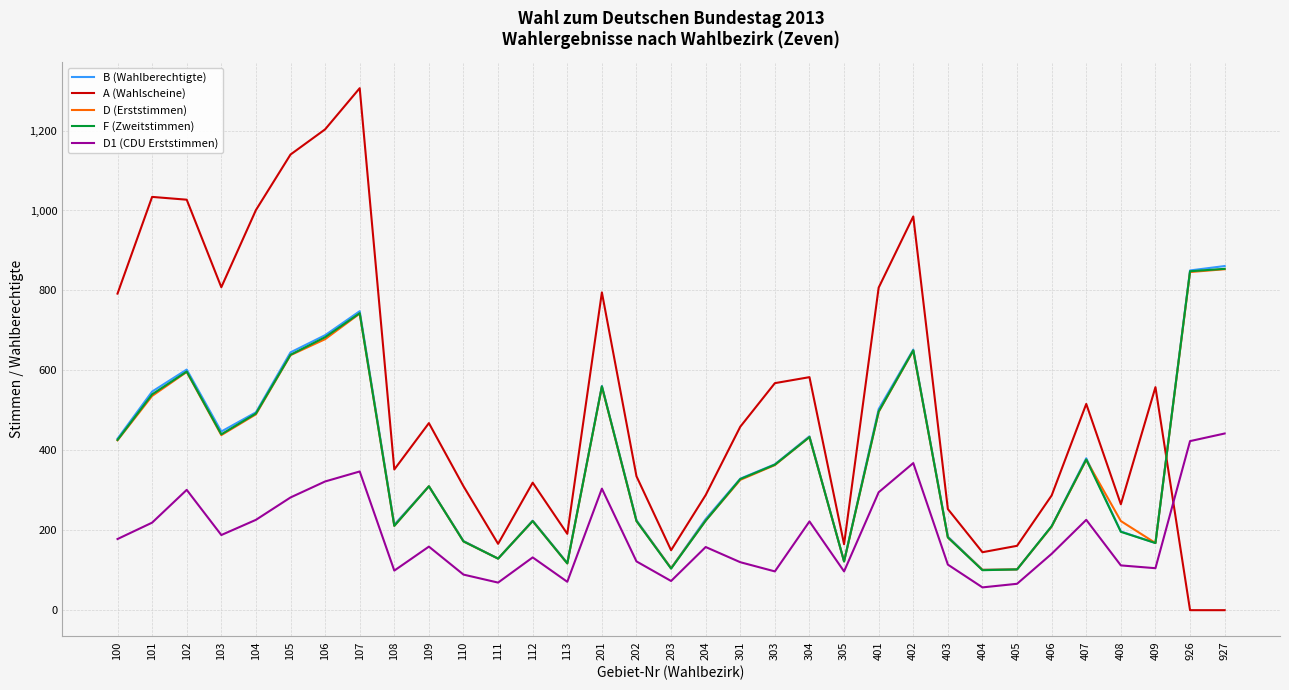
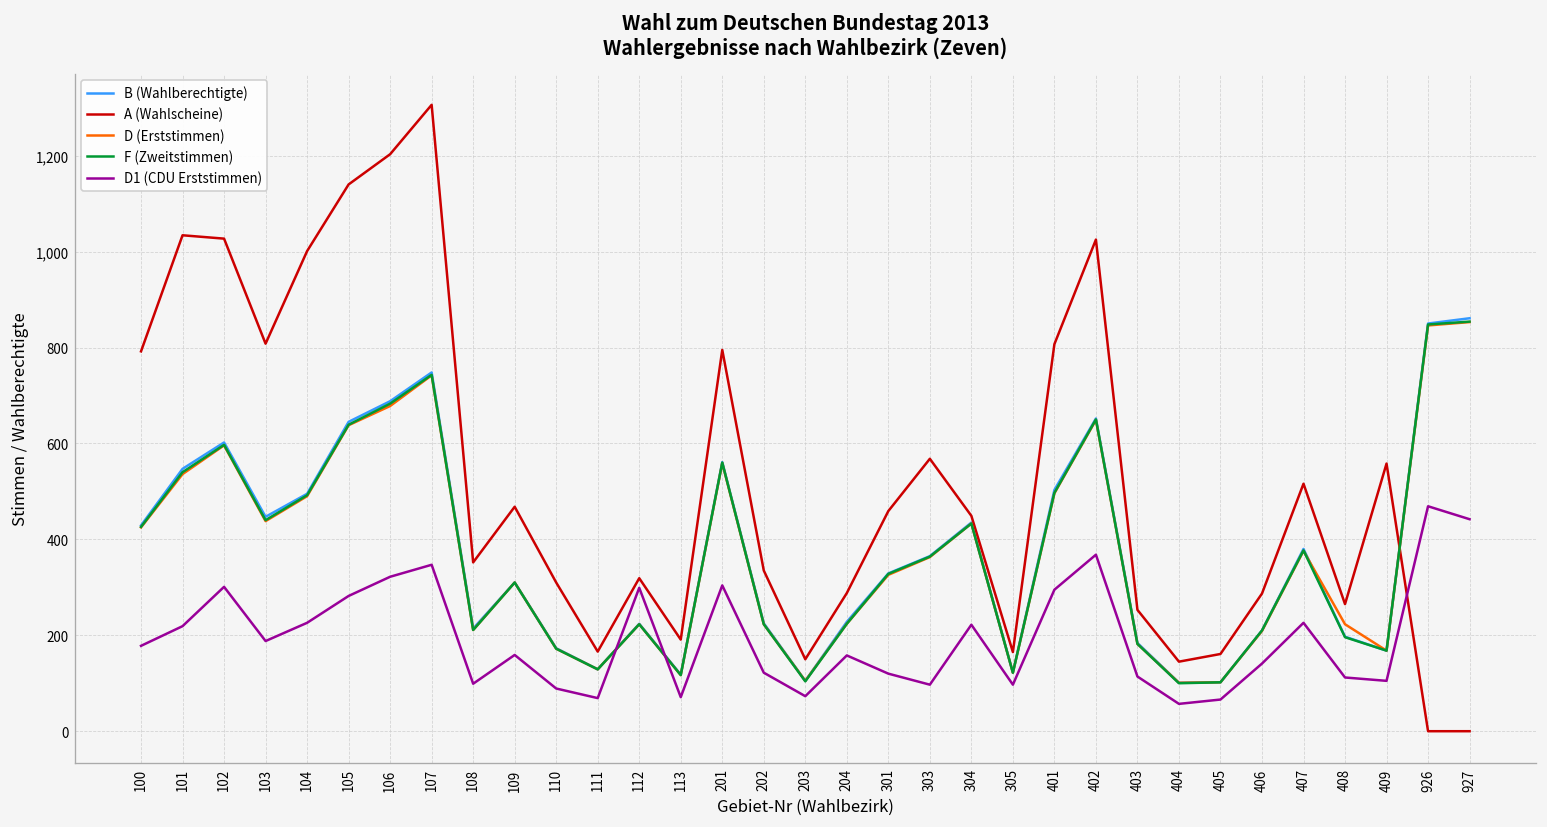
  {
    "B (Wahlberechtigte)": {
      "101": "550",
      "103": "450",
      "927": "860"
    },
    "A (Wahlscheine)": {
      "100": "790",
      "101": "1,030",
      "102": "1,030",
      "103": "810",
      "104": "1,000",
      "105": "1,140",
      "106": "1,200",
      "107": "1,310",
      "108": "350",
      "109": "470",
      "110": "310",
      "111": "170",
      "112": "320",
      "113": "190",
      "201": "800",
      "202": "340",
      "203": "150",
      "204": "290",
      "301": "460",
      "303": "570",
-     "304": "580",
+     "304": "450",
      "305": "170",
      "401": "810",
-     "402": "990",
+     "402": "1,030",
      "403": "250",
      "404": "150",
      "405": "160",
      "406": "290",
      "407": "520",
      "408": "270",
      "409": "560",
      "926": "0",
      "927": "0"
    },
    "D (Erststimmen)": {
      "408": "220"
    },
    "D1 (CDU Erststimmen)": {
      "100": "180",
      "101": "220",
      "102": "300",
      "103": "190",
      "104": "230",
      "105": "280",
      "106": "320",
      "107": "350",
      "108": "100",
      "109": "160",
      "110": "90",
      "111": "70",
-     "112": "130",
+     "112": "300",
      "113": "70",
      "201": "300",
      "202": "120",
      "203": "70",
      "204": "160",
      "301": "120",
      "303": "100",
      "304": "220",
      "305": "100",
      "401": "300",
      "402": "370",
      "403": "110",
      "404": "60",
      "405": "70",
      "406": "140",
      "407": "230",
      "408": "110",
      "409": "110",
-     "926": "420",
+     "926": "470",
      "927": "440"
    }
  }
